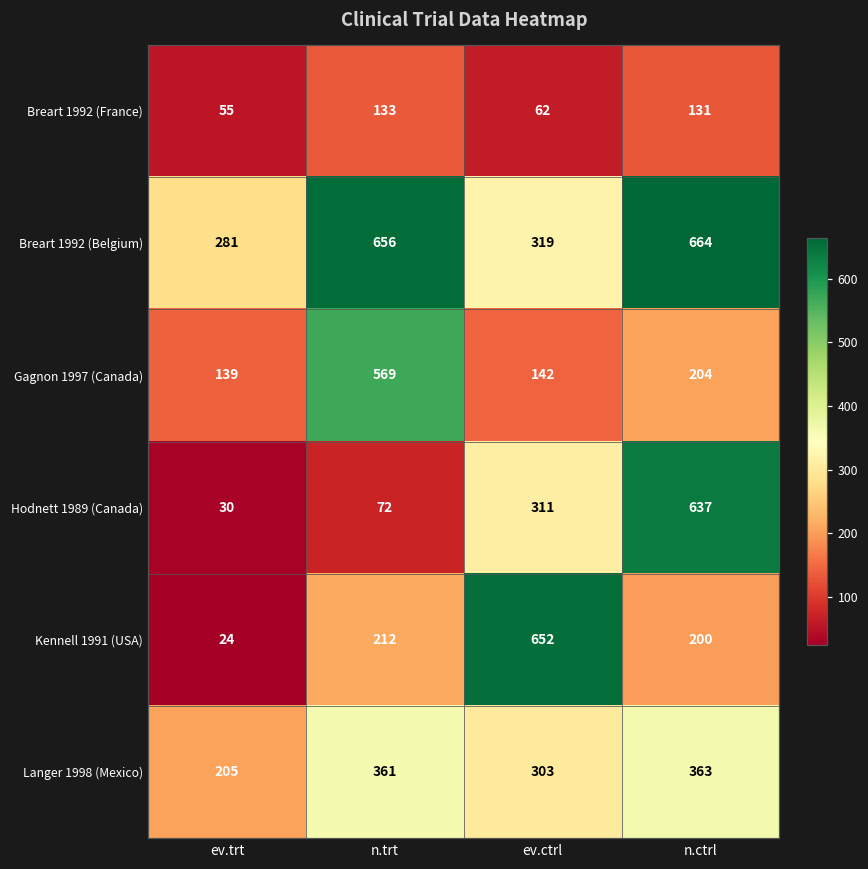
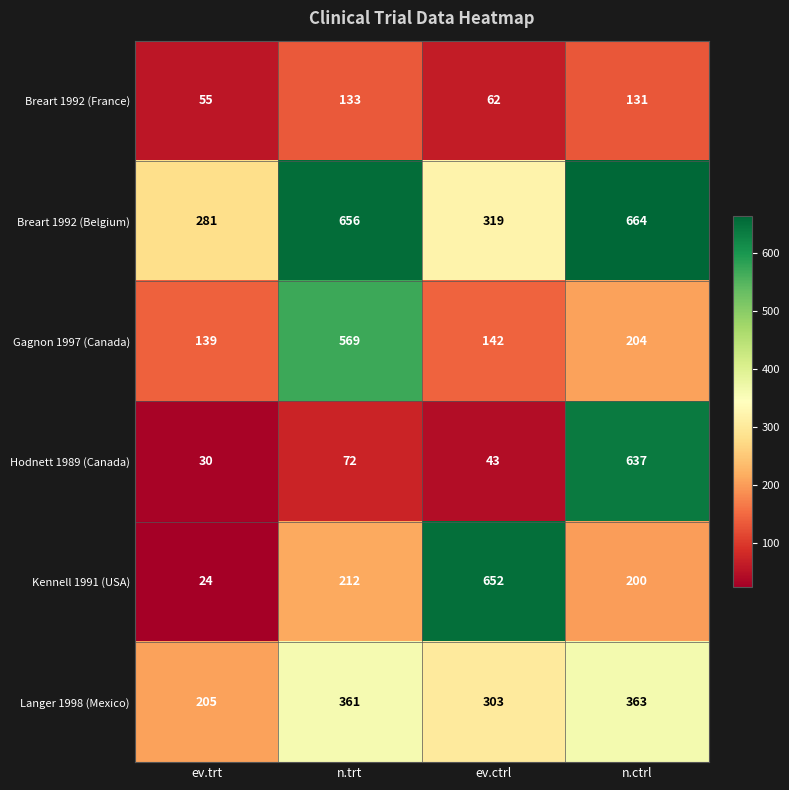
  {
    "Breart 1992 (France)": {
      "ev.trt": 55,
      "n.trt": 133,
      "ev.ctrl": 62,
      "n.ctrl": 131
    },
    "Breart 1992 (Belgium)": {
      "ev.trt": 281,
      "n.trt": 656,
      "ev.ctrl": 319,
      "n.ctrl": 664
    },
    "Gagnon 1997 (Canada)": {
      "ev.trt": 139,
      "n.trt": 569,
      "ev.ctrl": 142,
      "n.ctrl": 204
    },
    "Hodnett 1989 (Canada)": {
      "ev.trt": 30,
      "n.trt": 72,
-     "ev.ctrl": 311,
+     "ev.ctrl": 43,
      "n.ctrl": 637
    },
    "Kennell 1991 (USA)": {
      "ev.trt": 24,
      "n.trt": 212,
      "ev.ctrl": 652,
      "n.ctrl": 200
    },
    "Langer 1998 (Mexico)": {
      "ev.trt": 205,
      "n.trt": 361,
      "ev.ctrl": 303,
      "n.ctrl": 363
    }
  }
